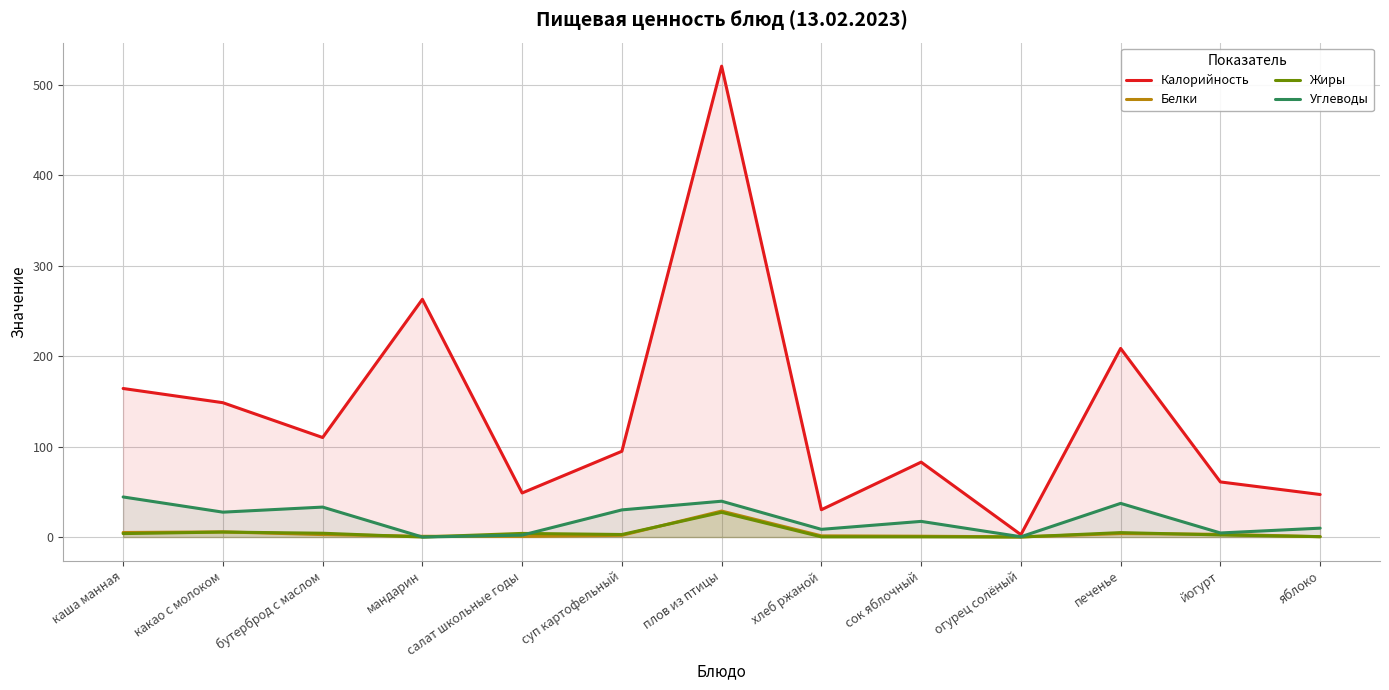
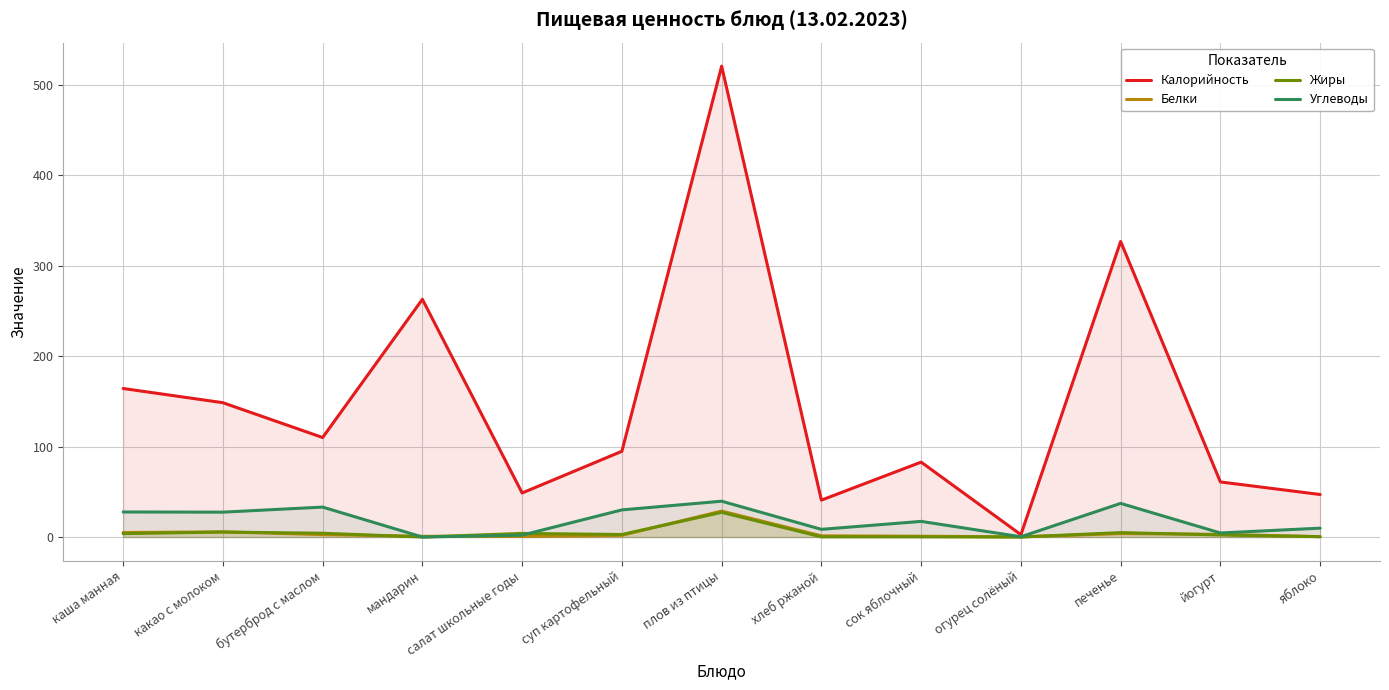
  {
    "Калорийность": {
      "каша манная": 160,
      "какао с молоком": 150,
      "бутерброд с маслом": 110,
      "мандарин": 260,
      "салат школьные годы": 50,
      "суп картофельный": 90,
      "плов из птицы": 520,
-     "хлеб ржаной": 30,
+     "хлеб ржаной": 40,
      "сок яблочный": 80,
-     "печенье": 210,
+     "печенье": 330,
      "йогурт": 60,
      "яблоко": 50
    },
    "Углеводы": {
-     "каша манная": 40,
+     "каша манная": 30,
      "какао с молоком": 30,
      "бутерброд с маслом": 30,
      "суп картофельный": 30,
      "плов из птицы": 40,
      "хлеб ржаной": 10,
      "сок яблочный": 20,
      "печенье": 40,
      "яблоко": 10
    }
  }
